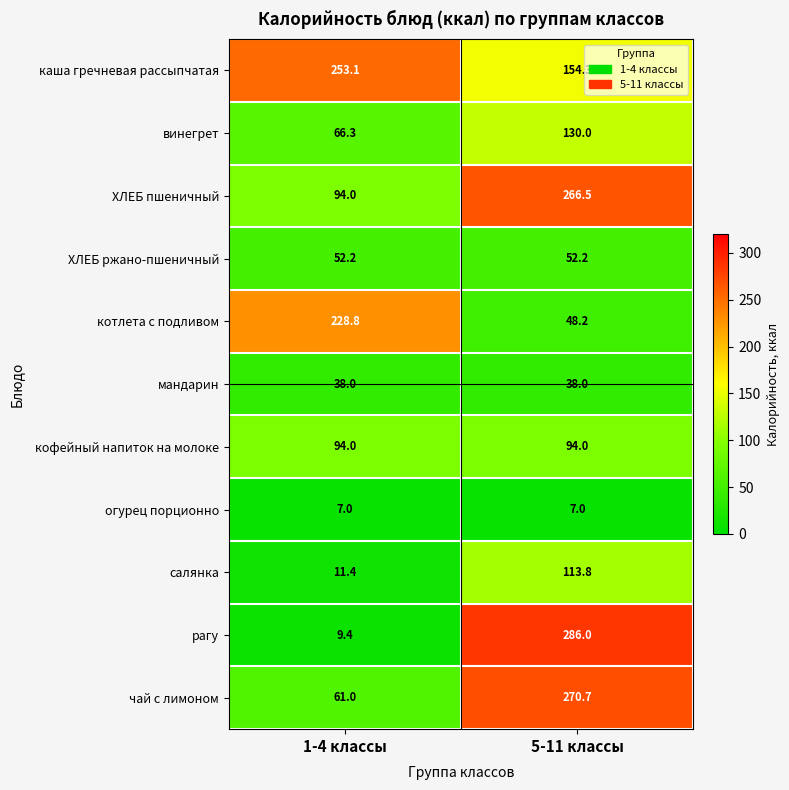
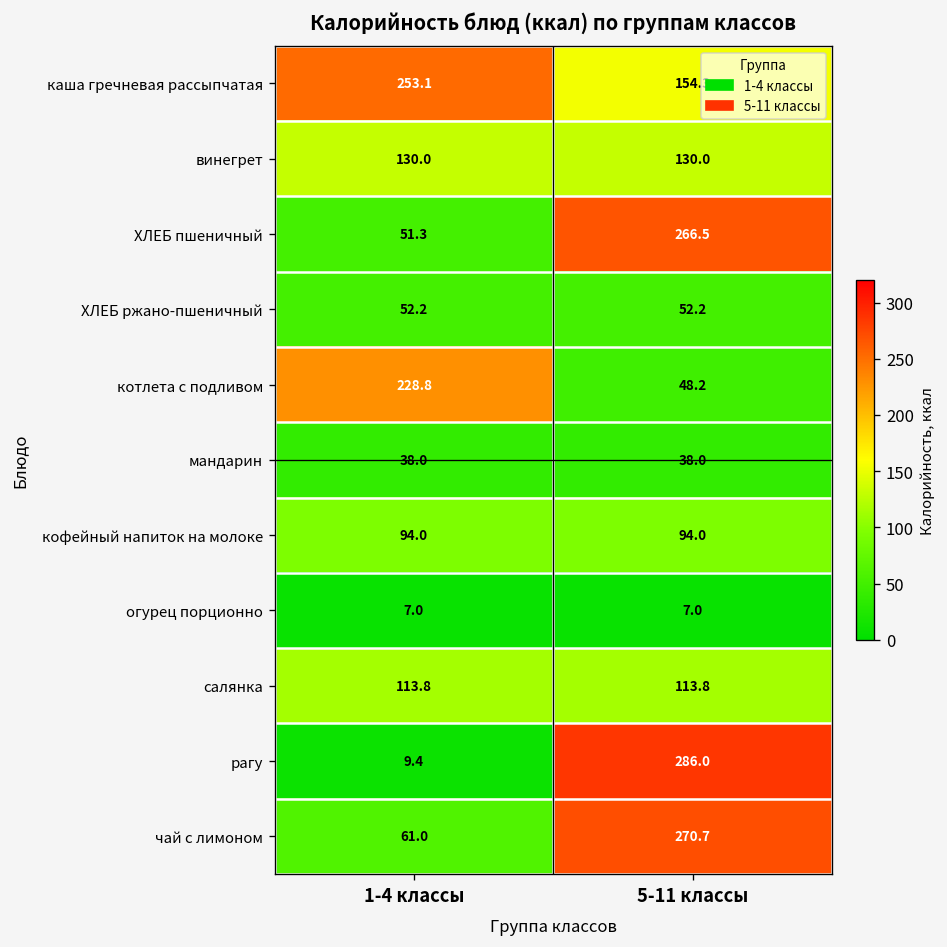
  {
    "каша гречневая рассыпчатая": {
      "1-4 классы": 253.1
    },
    "винегрет": {
-     "1-4 классы": 66.3,
+     "1-4 классы": 130.0,
      "5-11 классы": 130.0
    },
    "ХЛЕБ пшеничный": {
-     "1-4 классы": 94.0,
+     "1-4 классы": 51.3,
      "5-11 классы": 266.5
    },
    "ХЛЕБ ржано-пшеничный": {
      "1-4 классы": 52.2,
      "5-11 классы": 52.2
    },
    "котлета с подливом": {
      "1-4 классы": 228.8,
      "5-11 классы": 48.2
    },
    "мандарин": {
      "1-4 классы": 38.0,
      "5-11 классы": 38.0
    },
    "кофейный напиток на молоке": {
      "1-4 классы": 94.0,
      "5-11 классы": 94.0
    },
    "огурец порционно": {
      "1-4 классы": 7.0,
      "5-11 классы": 7.0
    },
    "салянка": {
-     "1-4 классы": 11.4,
+     "1-4 классы": 113.8,
      "5-11 классы": 113.8
    },
    "рагу": {
      "1-4 классы": 9.4,
      "5-11 классы": 286.0
    },
    "чай с лимоном": {
      "1-4 классы": 61.0,
      "5-11 классы": 270.7
    }
  }
